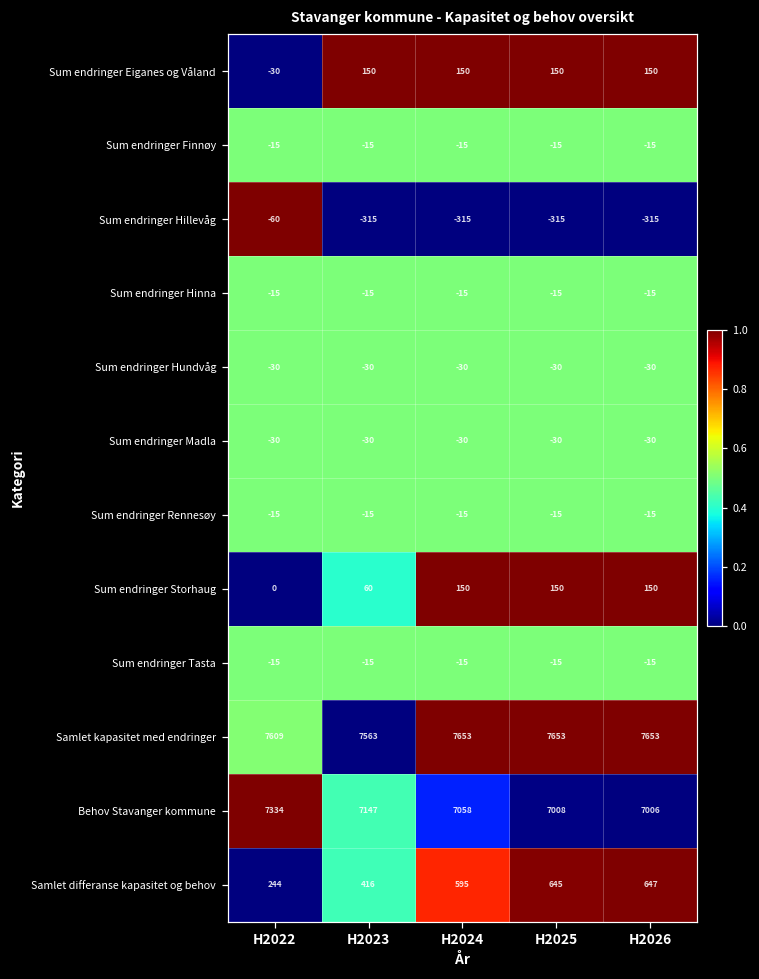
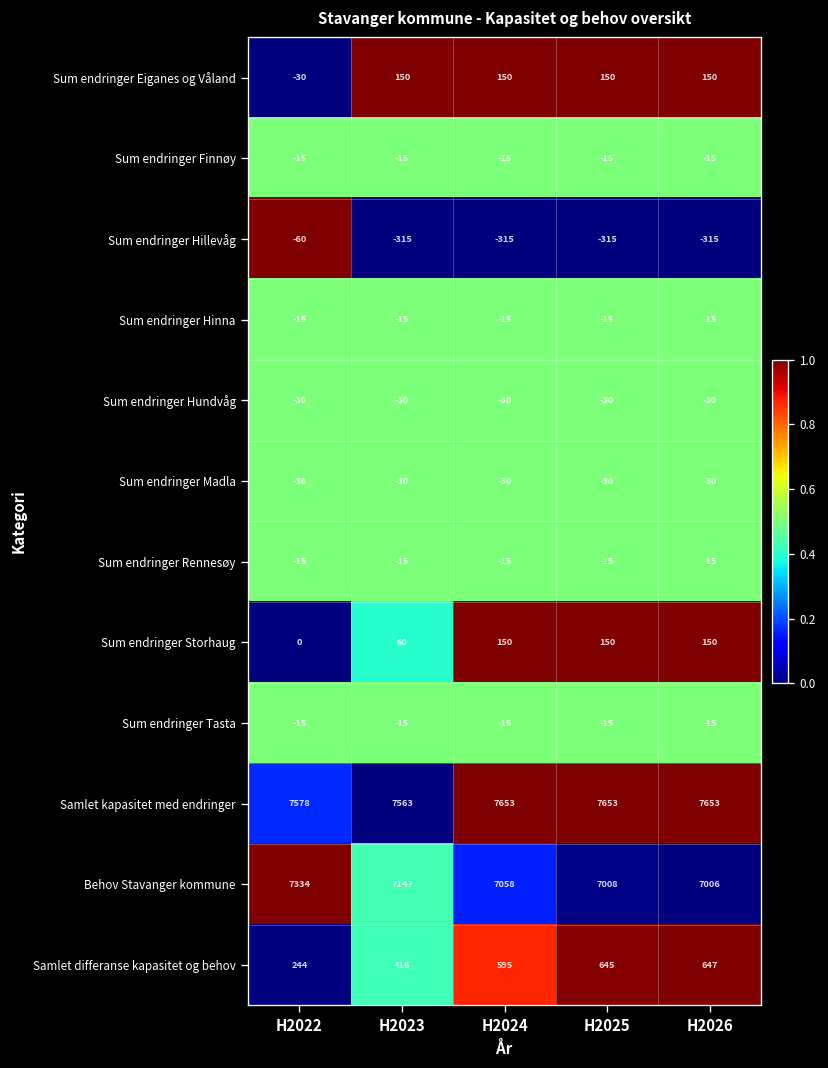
  {
    "Sum endringer Eiganes og Våland": {
      "H2022": -30,
      "H2023": 150,
      "H2024": 150,
      "H2025": 150,
      "H2026": 150
    },
    "Sum endringer Finnøy": {
      "H2022": -15,
      "H2023": -15,
      "H2024": -15,
      "H2025": -15,
      "H2026": -15
    },
    "Sum endringer Hillevåg": {
      "H2022": -60,
      "H2023": -315,
      "H2024": -315,
      "H2025": -315,
      "H2026": -315
    },
    "Sum endringer Hinna": {
      "H2022": -15,
      "H2023": -15,
      "H2024": -15,
      "H2025": -15,
      "H2026": -15
    },
    "Sum endringer Hundvåg": {
      "H2022": -30,
      "H2023": -30,
      "H2024": -30,
      "H2025": -30,
      "H2026": -30
    },
    "Sum endringer Madla": {
      "H2022": -30,
      "H2023": -30,
      "H2024": -30,
      "H2025": -30,
      "H2026": -30
    },
    "Sum endringer Rennesøy": {
      "H2022": -15,
      "H2023": -15,
      "H2024": -15,
      "H2025": -15,
      "H2026": -15
    },
    "Sum endringer Storhaug": {
      "H2022": 0,
      "H2023": 60,
      "H2024": 150,
      "H2025": 150,
      "H2026": 150
    },
    "Sum endringer Tasta": {
      "H2022": -15,
      "H2023": -15,
      "H2024": -15,
      "H2025": -15,
      "H2026": -15
    },
    "Samlet kapasitet med endringer": {
-     "H2022": 7609,
+     "H2022": 7578,
      "H2023": 7563,
      "H2024": 7653,
      "H2025": 7653,
      "H2026": 7653
    },
    "Behov Stavanger kommune": {
      "H2022": 7334,
      "H2023": 7147,
      "H2024": 7058,
      "H2025": 7008,
      "H2026": 7006
    },
    "Samlet differanse kapasitet og behov": {
      "H2022": 244,
      "H2023": 416,
      "H2024": 595,
      "H2025": 645,
      "H2026": 647
    }
  }
